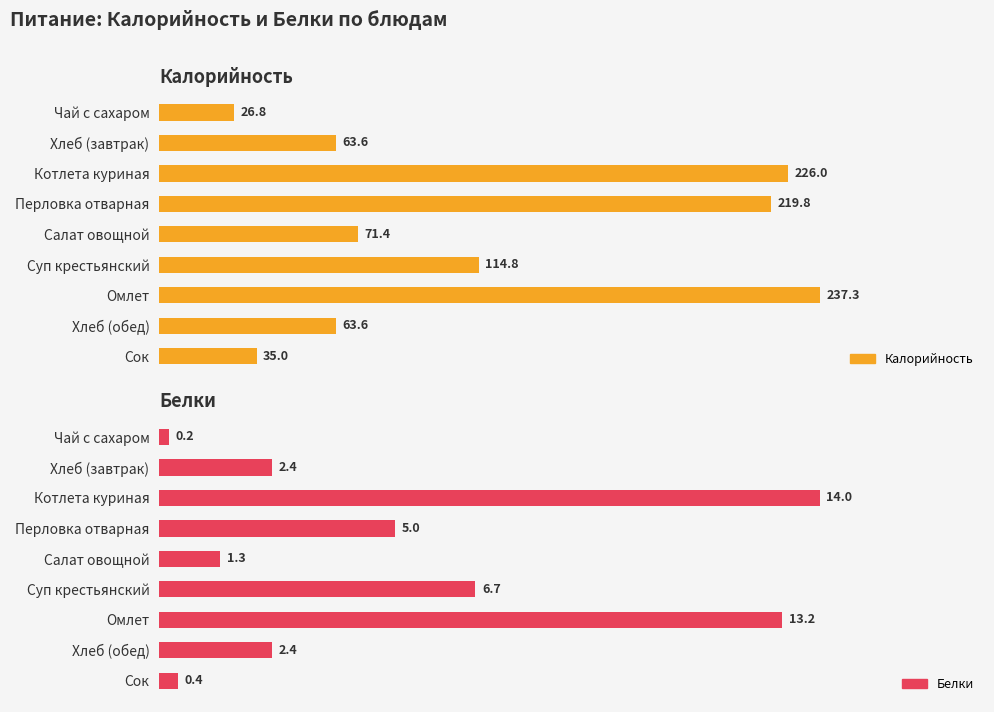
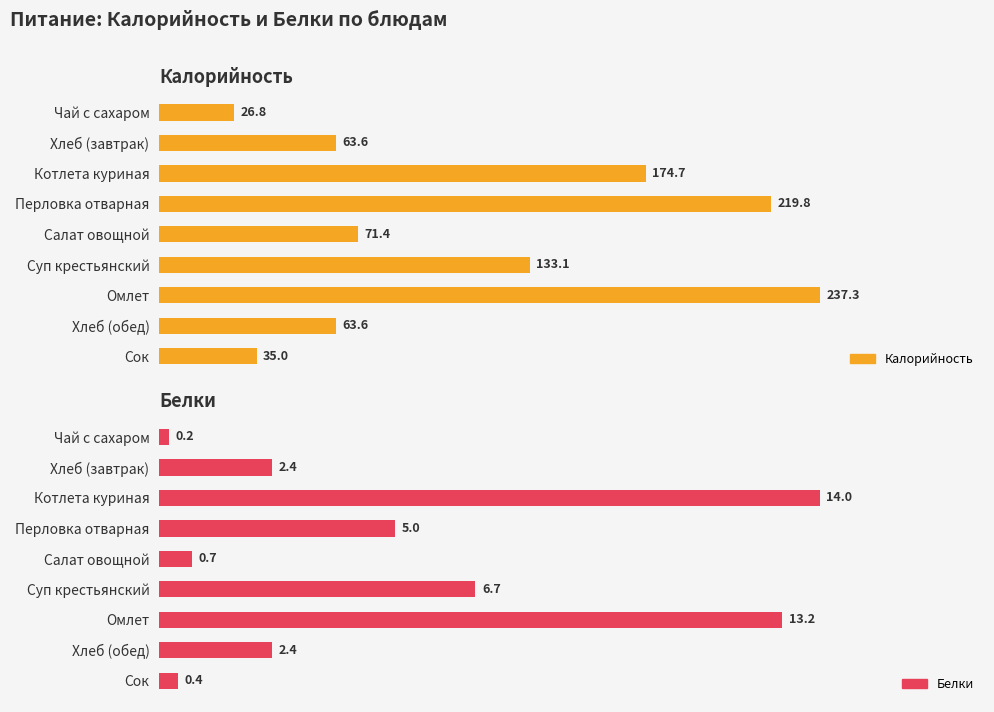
  {
    "Калорийность": {
      "Чай с сахаром": 26.8,
      "Хлеб (завтрак)": 63.6,
-     "Котлета куриная": 226.0,
+     "Котлета куриная": 174.7,
      "Перловка отварная": 219.8,
      "Салат овощной": 71.4,
-     "Суп крестьянский": 114.8,
+     "Суп крестьянский": 133.1,
      "Омлет": 237.3,
      "Хлеб (обед)": 63.6,
      "Сок": 35.0
    },
    "Белки": {
      "Чай с сахаром": 0.2,
      "Хлеб (завтрак)": 2.4,
      "Котлета куриная": 14.0,
      "Перловка отварная": 5.0,
-     "Салат овощной": 1.3,
+     "Салат овощной": 0.7,
      "Суп крестьянский": 6.7,
      "Омлет": 13.2,
      "Хлеб (обед)": 2.4,
      "Сок": 0.4
    }
  }
